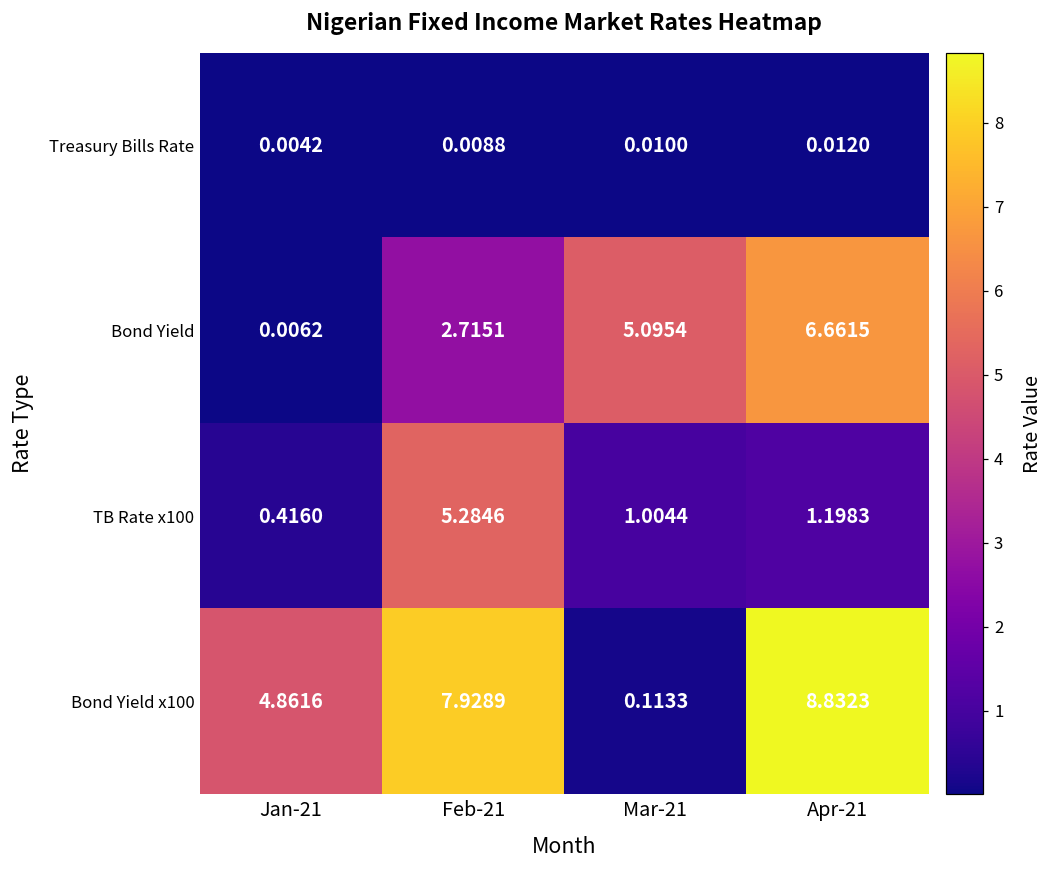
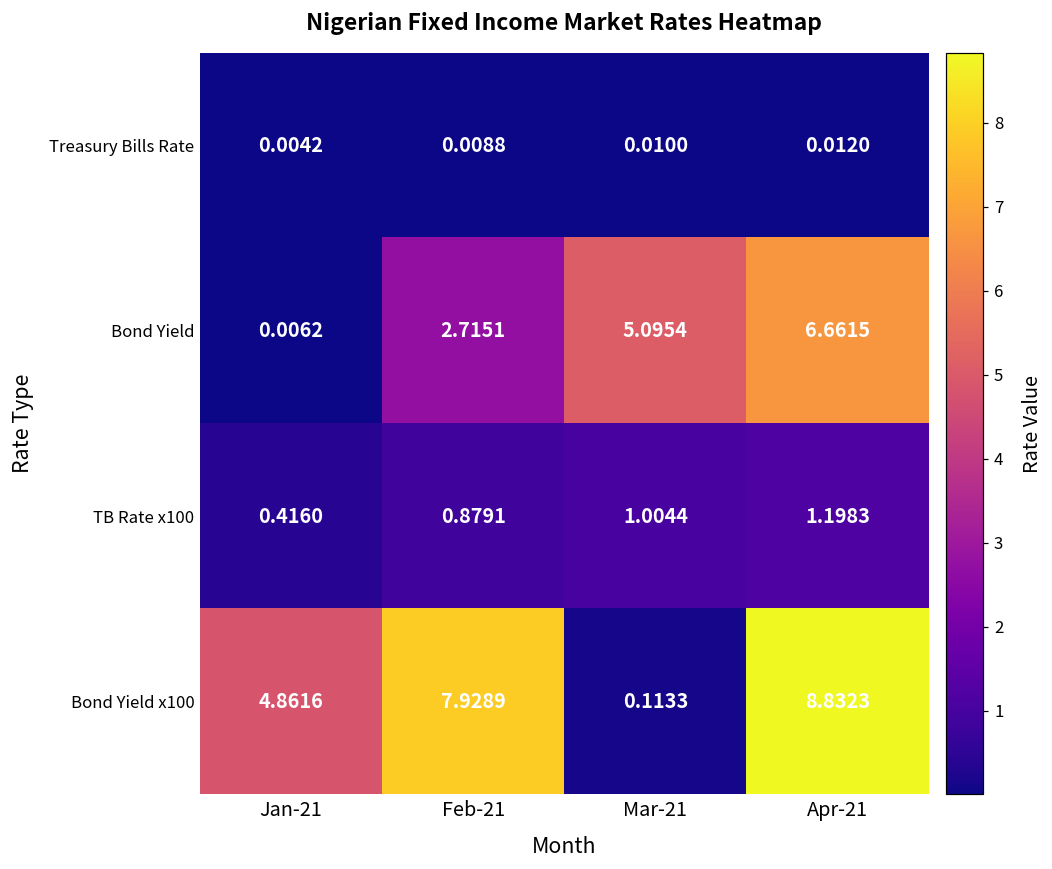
  {
    "Treasury Bills Rate": {
      "Jan-21": 0.0042,
      "Feb-21": 0.0088,
      "Mar-21": 0.0100,
      "Apr-21": 0.0120
    },
    "Bond Yield": {
      "Jan-21": 0.0062,
      "Feb-21": 2.7151,
      "Mar-21": 5.0954,
      "Apr-21": 6.6615
    },
    "TB Rate x100": {
      "Jan-21": 0.4160,
-     "Feb-21": 5.2846,
+     "Feb-21": 0.8791,
      "Mar-21": 1.0044,
      "Apr-21": 1.1983
    },
    "Bond Yield x100": {
      "Jan-21": 4.8616,
      "Feb-21": 7.9289,
      "Mar-21": 0.1133,
      "Apr-21": 8.8323
    }
  }
